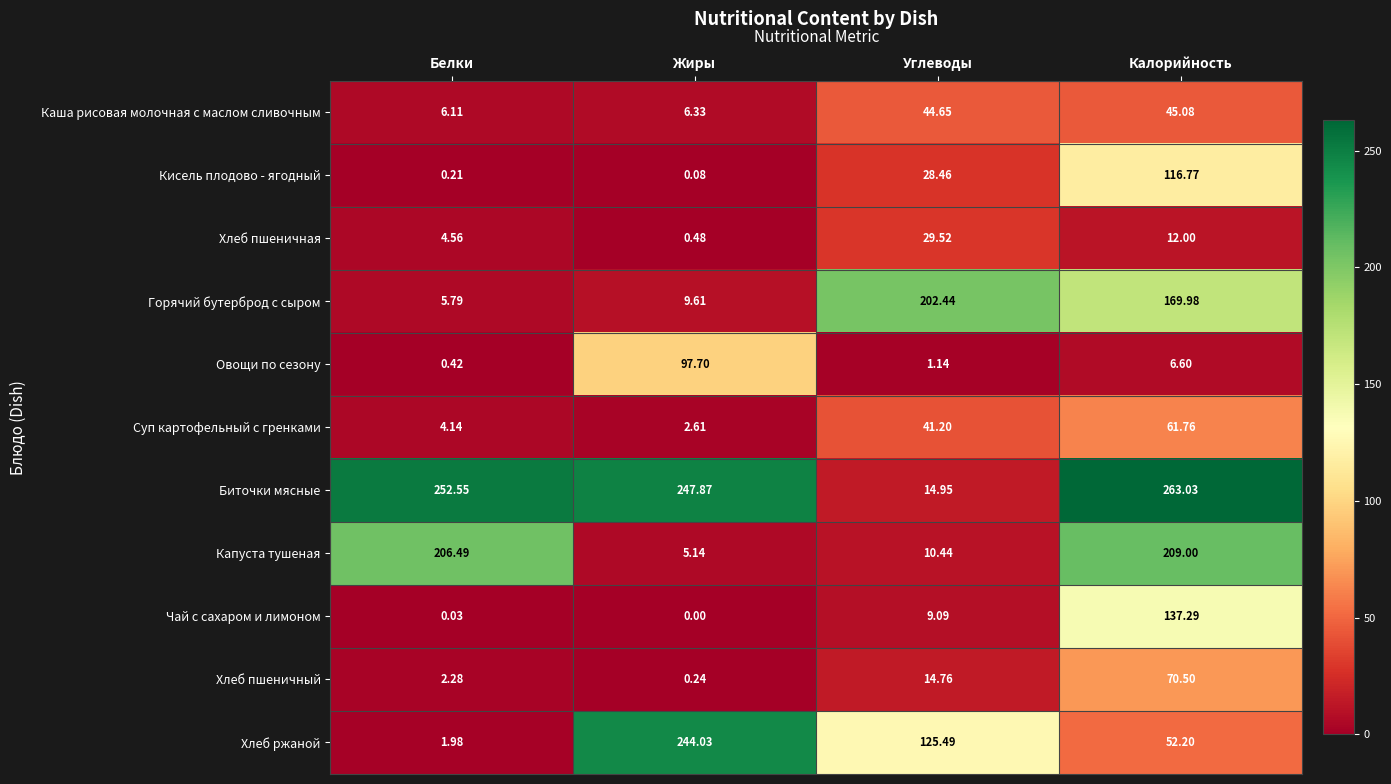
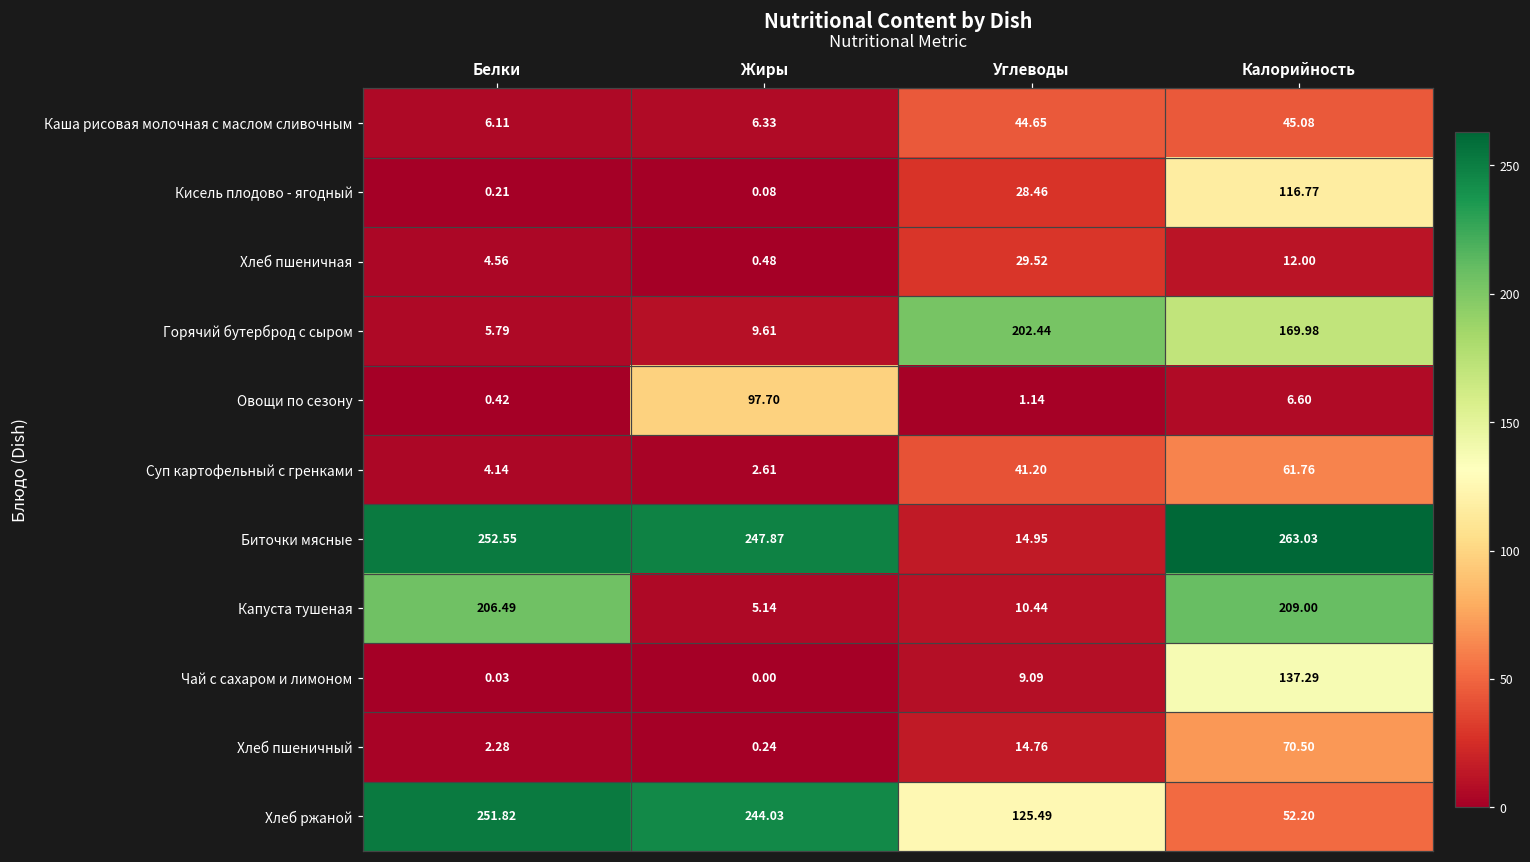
  {
    "Каша рисовая молочная с маслом сливочным": {
      "Белки": 6.11,
      "Жиры": 6.33,
      "Углеводы": 44.65,
      "Калорийность": 45.08
    },
    "Кисель плодово - ягодный": {
      "Белки": 0.21,
      "Жиры": 0.08,
      "Углеводы": 28.46,
      "Калорийность": 116.77
    },
    "Хлеб пшеничная": {
      "Белки": 4.56,
      "Жиры": 0.48,
      "Углеводы": 29.52,
      "Калорийность": 12.00
    },
    "Горячий бутерброд с сыром": {
      "Белки": 5.79,
      "Жиры": 9.61,
      "Углеводы": 202.44,
      "Калорийность": 169.98
    },
    "Овощи по сезону": {
      "Белки": 0.42,
      "Жиры": 97.70,
      "Углеводы": 1.14,
      "Калорийность": 6.60
    },
    "Суп картофельный с гренками": {
      "Белки": 4.14,
      "Жиры": 2.61,
      "Углеводы": 41.20,
      "Калорийность": 61.76
    },
    "Биточки мясные": {
      "Белки": 252.55,
      "Жиры": 247.87,
      "Углеводы": 14.95,
      "Калорийность": 263.03
    },
    "Капуста тушеная": {
      "Белки": 206.49,
      "Жиры": 5.14,
      "Углеводы": 10.44,
      "Калорийность": 209.00
    },
    "Чай с сахаром и лимоном": {
      "Белки": 0.03,
      "Жиры": 0.00,
      "Углеводы": 9.09,
      "Калорийность": 137.29
    },
    "Хлеб пшеничный": {
      "Белки": 2.28,
      "Жиры": 0.24,
      "Углеводы": 14.76,
      "Калорийность": 70.50
    },
    "Хлеб ржаной": {
-     "Белки": 1.98,
+     "Белки": 251.82,
      "Жиры": 244.03,
      "Углеводы": 125.49,
      "Калорийность": 52.20
    }
  }
